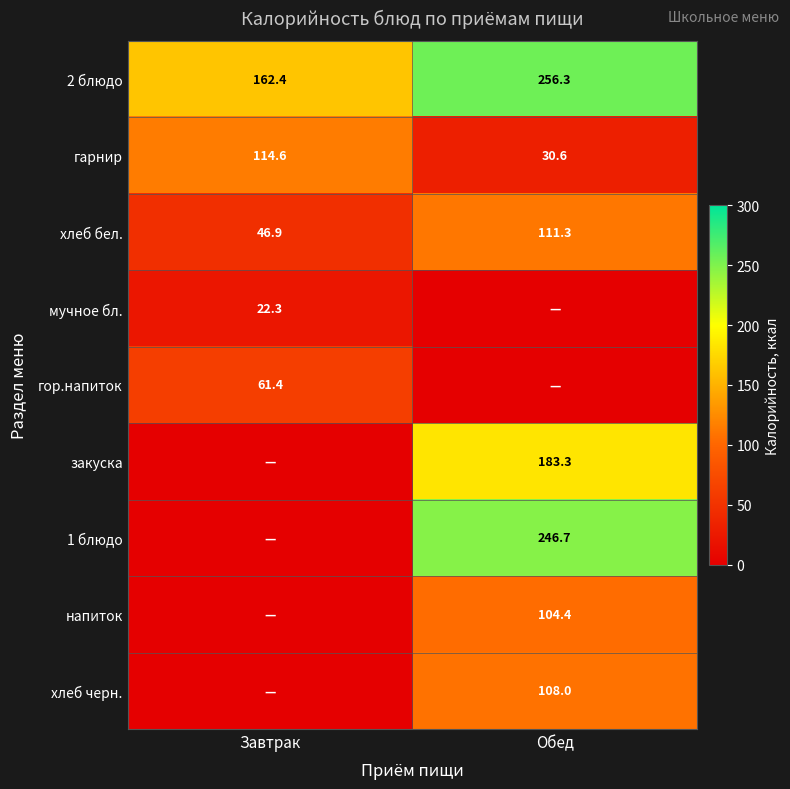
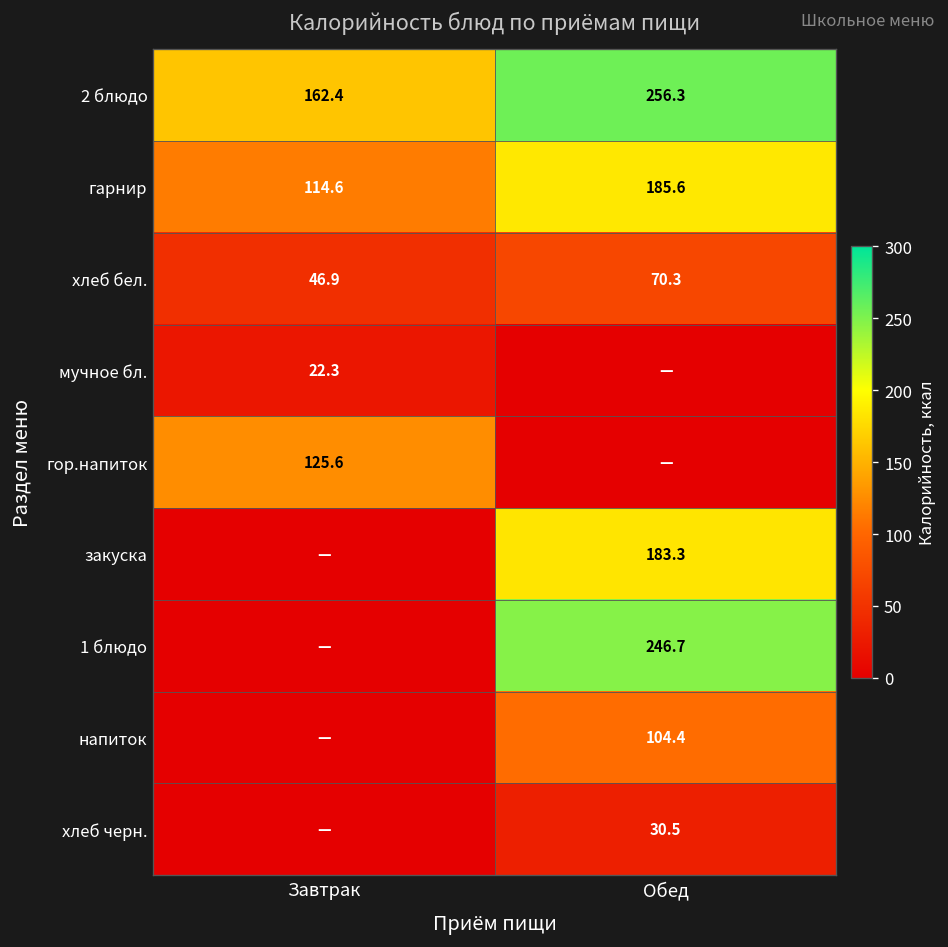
  {
    "2 блюдо": {
      "Завтрак": 162.4,
      "Обед": 256.3
    },
    "гарнир": {
      "Завтрак": 114.6,
-     "Обед": 30.6
+     "Обед": 185.6
    },
    "хлеб бел.": {
      "Завтрак": 46.9,
-     "Обед": 111.3
+     "Обед": 70.3
    },
    "мучное бл.": {
      "Завтрак": 22.3
    },
    "гор.напиток": {
-     "Завтрак": 61.4
+     "Завтрак": 125.6
    },
    "закуска": {
      "Обед": 183.3
    },
    "1 блюдо": {
      "Обед": 246.7
    },
    "напиток": {
      "Обед": 104.4
    },
    "хлеб черн.": {
-     "Обед": 108.0
+     "Обед": 30.5
    }
  }
